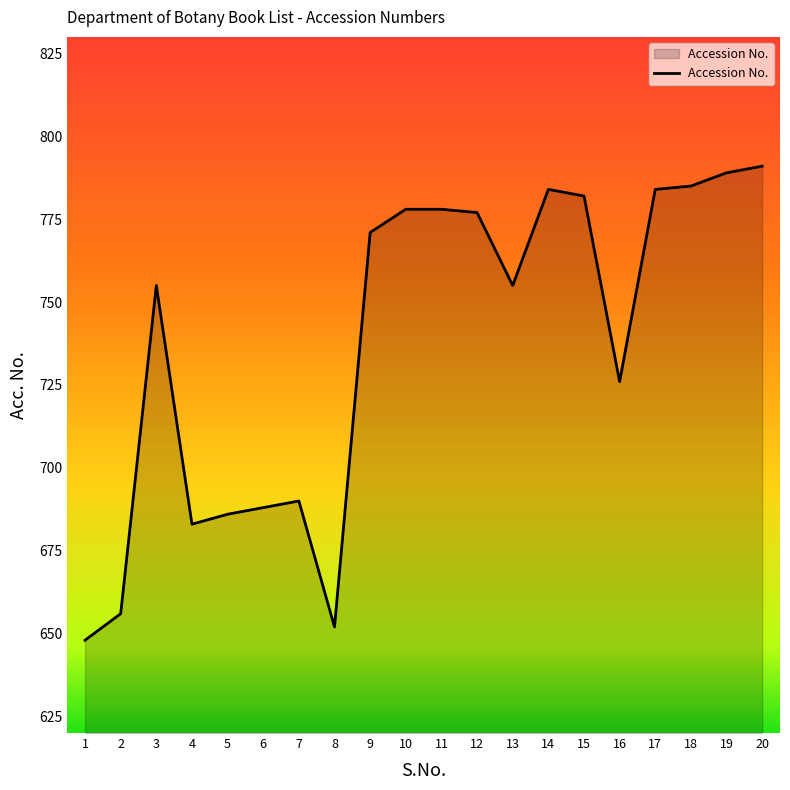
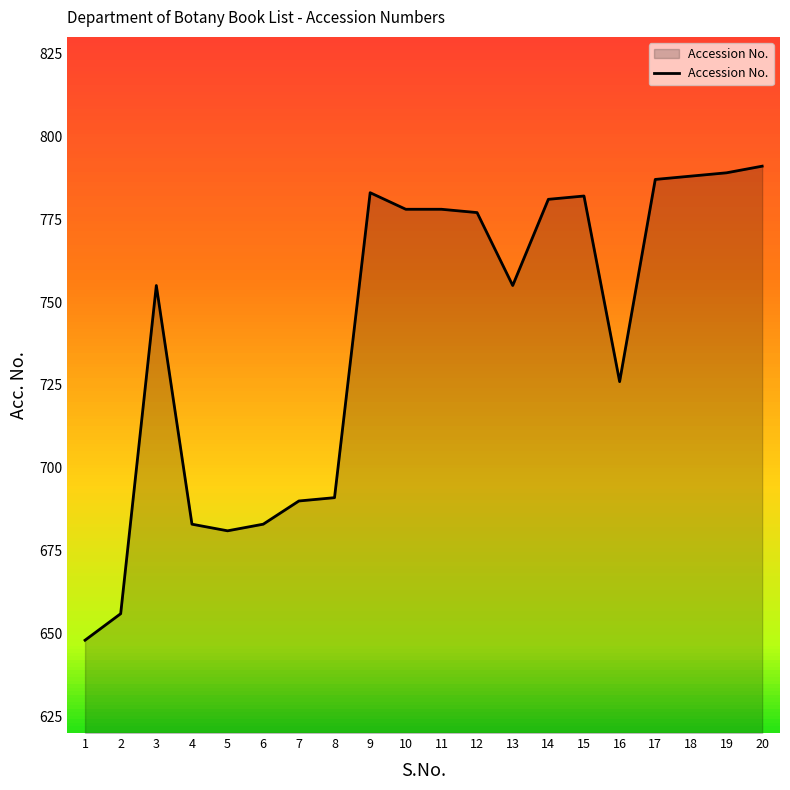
  {
    "1": 648,
    "2": 656,
    "3": 755,
    "4": 683,
-   "5": 686,
-   "6": 688,
+   "5": 681,
+   "6": 683,
    "7": 690,
-   "8": 652,
-   "9": 771,
+   "8": 691,
+   "9": 783,
    "10": 778,
    "11": 778,
    "12": 777,
    "13": 755,
-   "14": 784,
+   "14": 781,
    "15": 782,
    "16": 726,
-   "17": 784,
-   "18": 785,
+   "17": 787,
+   "18": 788,
    "19": 789,
    "20": 791
  }
